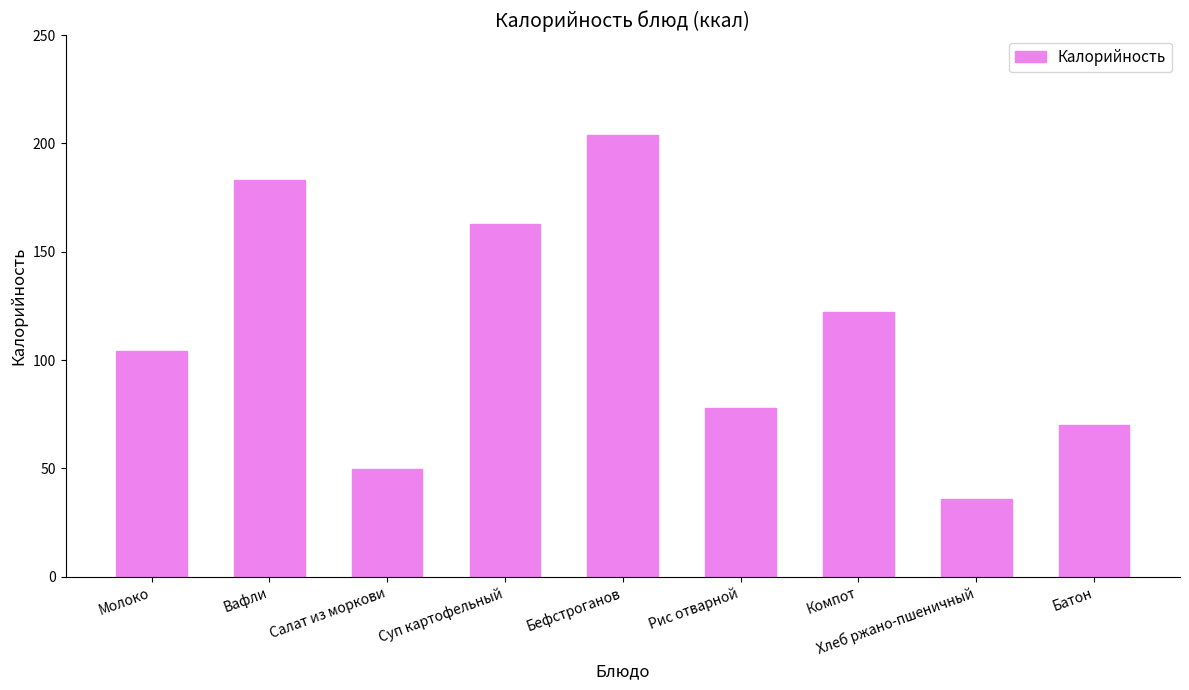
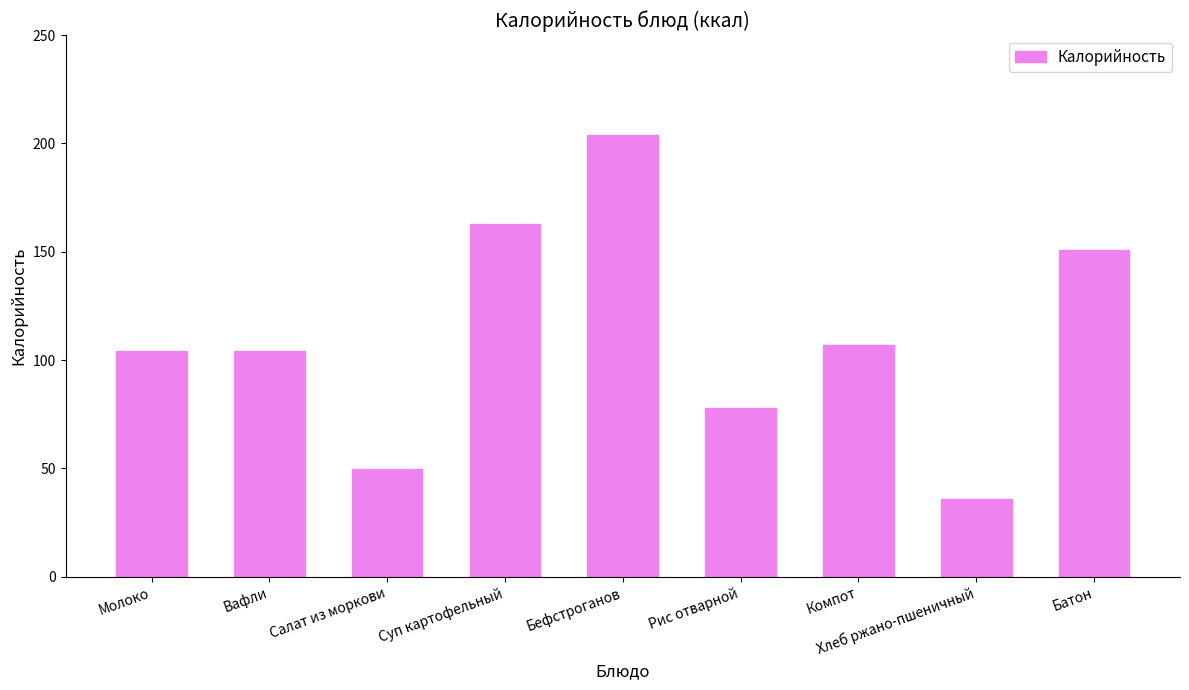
  {
    "Молоко": 104,
-   "Вафли": 183,
+   "Вафли": 104,
    "Салат из моркови": 50,
    "Суп картофельный": 163,
    "Бефстроганов": 204,
    "Рис отварной": 78,
-   "Компот": 122,
+   "Компот": 107,
    "Хлеб ржано-пшеничный": 36,
-   "Батон": 70
+   "Батон": 151
  }
